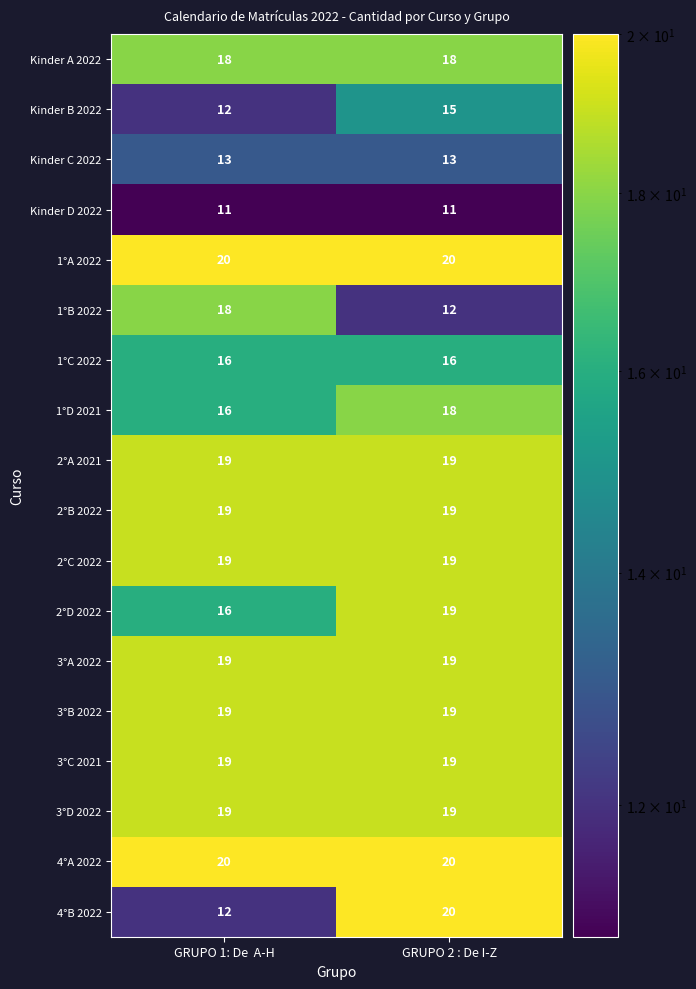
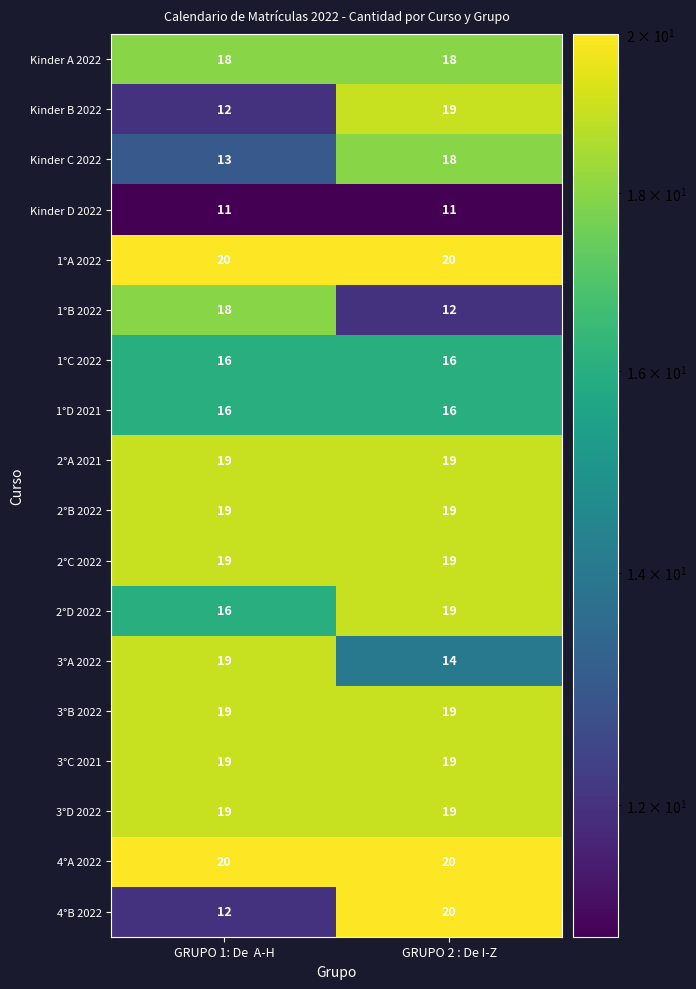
  {
    "Kinder A 2022": {
      "GRUPO 1: De A-H": 18,
      "GRUPO 2 : De I-Z": 18
    },
    "Kinder B 2022": {
      "GRUPO 1: De A-H": 12,
-     "GRUPO 2 : De I-Z": 15
+     "GRUPO 2 : De I-Z": 19
    },
    "Kinder C 2022": {
      "GRUPO 1: De A-H": 13,
-     "GRUPO 2 : De I-Z": 13
+     "GRUPO 2 : De I-Z": 18
    },
    "Kinder D 2022": {
      "GRUPO 1: De A-H": 11,
      "GRUPO 2 : De I-Z": 11
    },
    "1°A 2022": {
      "GRUPO 1: De A-H": 20,
      "GRUPO 2 : De I-Z": 20
    },
    "1°B 2022": {
      "GRUPO 1: De A-H": 18,
      "GRUPO 2 : De I-Z": 12
    },
    "1°C 2022": {
      "GRUPO 1: De A-H": 16,
      "GRUPO 2 : De I-Z": 16
    },
    "1°D 2021": {
      "GRUPO 1: De A-H": 16,
-     "GRUPO 2 : De I-Z": 18
+     "GRUPO 2 : De I-Z": 16
    },
    "2°A 2021": {
      "GRUPO 1: De A-H": 19,
      "GRUPO 2 : De I-Z": 19
    },
    "2°B 2022": {
      "GRUPO 1: De A-H": 19,
      "GRUPO 2 : De I-Z": 19
    },
    "2°C 2022": {
      "GRUPO 1: De A-H": 19,
      "GRUPO 2 : De I-Z": 19
    },
    "2°D 2022": {
      "GRUPO 1: De A-H": 16,
      "GRUPO 2 : De I-Z": 19
    },
    "3°A 2022": {
      "GRUPO 1: De A-H": 19,
-     "GRUPO 2 : De I-Z": 19
+     "GRUPO 2 : De I-Z": 14
    },
    "3°B 2022": {
      "GRUPO 1: De A-H": 19,
      "GRUPO 2 : De I-Z": 19
    },
    "3°C 2021": {
      "GRUPO 1: De A-H": 19,
      "GRUPO 2 : De I-Z": 19
    },
    "3°D 2022": {
      "GRUPO 1: De A-H": 19,
      "GRUPO 2 : De I-Z": 19
    },
    "4°A 2022": {
      "GRUPO 1: De A-H": 20,
      "GRUPO 2 : De I-Z": 20
    },
    "4°B 2022": {
      "GRUPO 1: De A-H": 12,
      "GRUPO 2 : De I-Z": 20
    }
  }
